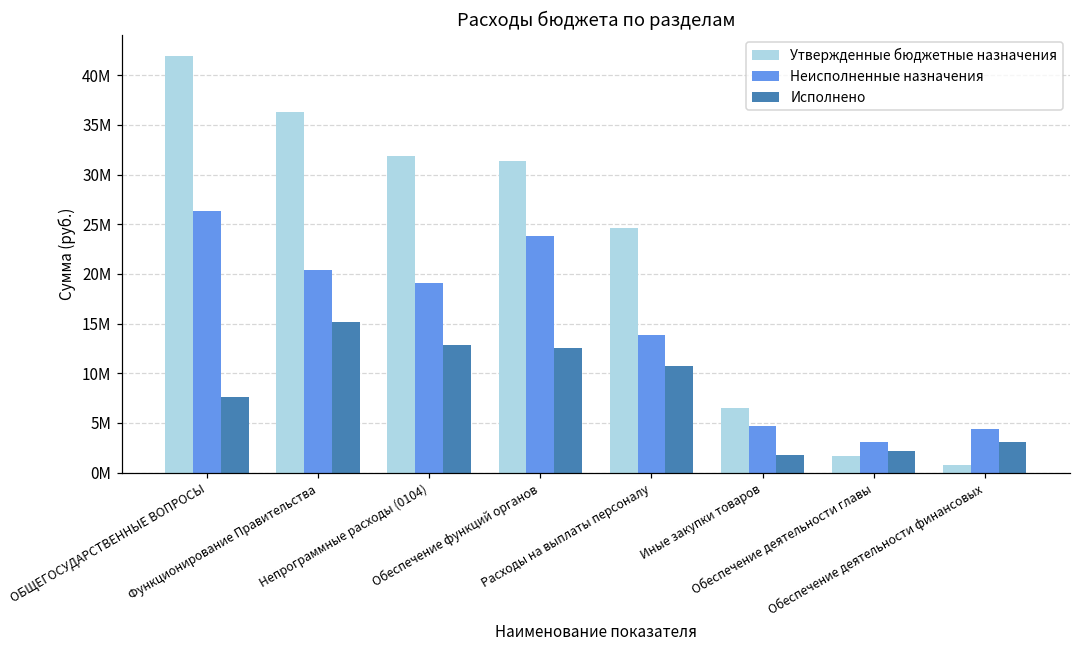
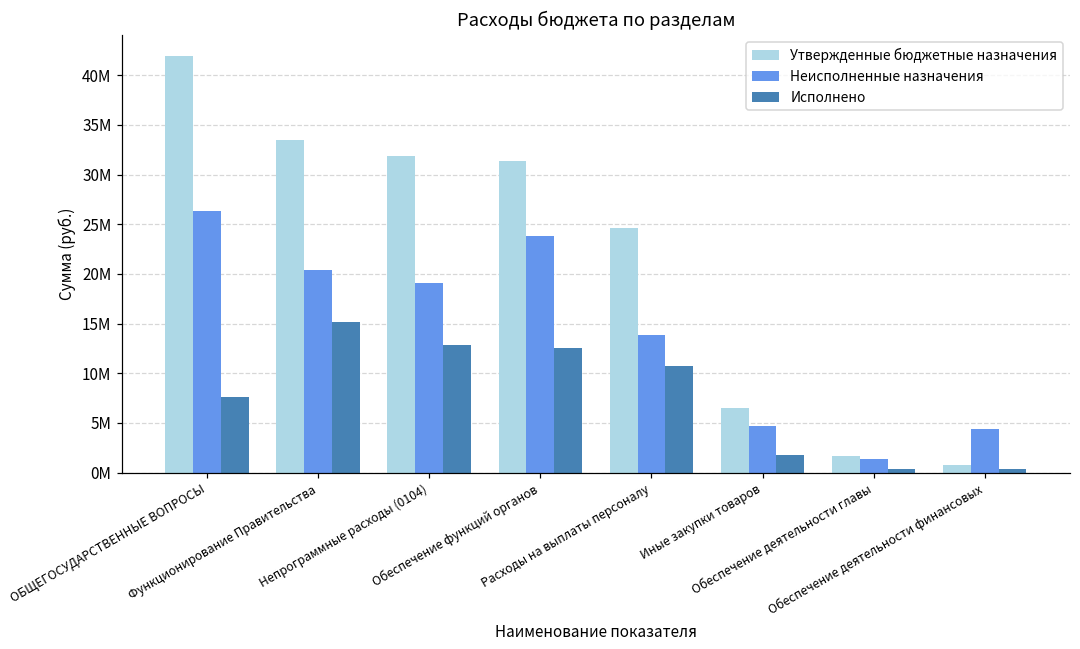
  {
    "Утвержденные бюджетные назначения": {
      "ОБЩЕГОСУДАРСТВЕННЫЕ ВОПРОСЫ": 42000000,
-     "Функционирование Правительства": 36000000,
+     "Функционирование Правительства": 34000000,
      "Непрограммные расходы (0104)": 32000000,
      "Обеспечение функций органов": 31000000,
      "Расходы на выплаты персоналу": 25000000,
      "Иные закупки товаров": 6000000,
      "Обеспечение деятельности главы": 2000000,
      "Обеспечение деятельности финансовых": 1000000
    },
    "Неисполненные назначения": {
      "ОБЩЕГОСУДАРСТВЕННЫЕ ВОПРОСЫ": 26000000,
      "Функционирование Правительства": 20000000,
      "Непрограммные расходы (0104)": 19000000,
      "Обеспечение функций органов": 24000000,
      "Расходы на выплаты персоналу": 14000000,
      "Иные закупки товаров": 5000000,
-     "Обеспечение деятельности главы": 3000000,
+     "Обеспечение деятельности главы": 1000000,
      "Обеспечение деятельности финансовых": 4000000
    },
    "Исполнено": {
      "ОБЩЕГОСУДАРСТВЕННЫЕ ВОПРОСЫ": 8000000,
      "Функционирование Правительства": 15000000,
      "Непрограммные расходы (0104)": 13000000,
      "Обеспечение функций органов": 13000000,
      "Расходы на выплаты персоналу": 11000000,
      "Иные закупки товаров": 2000000,
-     "Обеспечение деятельности главы": 2000000,
-     "Обеспечение деятельности финансовых": 3000000
+     "Обеспечение деятельности главы": 0,
+     "Обеспечение деятельности финансовых": 0
    }
  }
